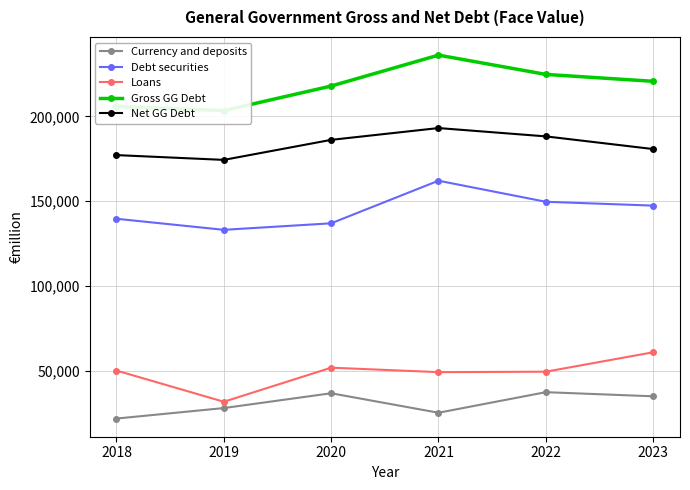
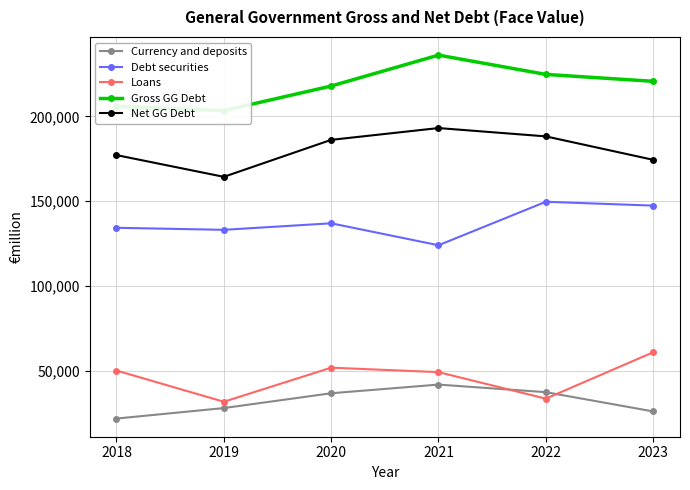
  {
    "Currency and deposits": {
      "2018": "22,000",
      "2019": "28,000",
      "2020": "37,000",
-     "2021": "25,000",
+     "2021": "42,000",
      "2022": "37,000",
-     "2023": "35,000"
+     "2023": "26,000"
    },
    "Debt securities": {
-     "2018": "140,000",
+     "2018": "134,000",
      "2019": "133,000",
      "2020": "137,000",
-     "2021": "162,000",
+     "2021": "124,000",
      "2022": "150,000",
      "2023": "147,000"
    },
    "Loans": {
      "2018": "50,000",
      "2019": "32,000",
      "2020": "52,000",
      "2021": "49,000",
-     "2022": "49,000",
+     "2022": "33,000",
      "2023": "61,000"
    },
    "Gross GG Debt": {
      "2020": "218,000",
      "2021": "236,000",
      "2022": "225,000",
      "2023": "221,000"
    },
    "Net GG Debt": {
      "2018": "177,000",
-     "2019": "174,000",
+     "2019": "164,000",
      "2020": "186,000",
      "2021": "193,000",
      "2022": "188,000",
-     "2023": "181,000"
+     "2023": "174,000"
    }
  }
